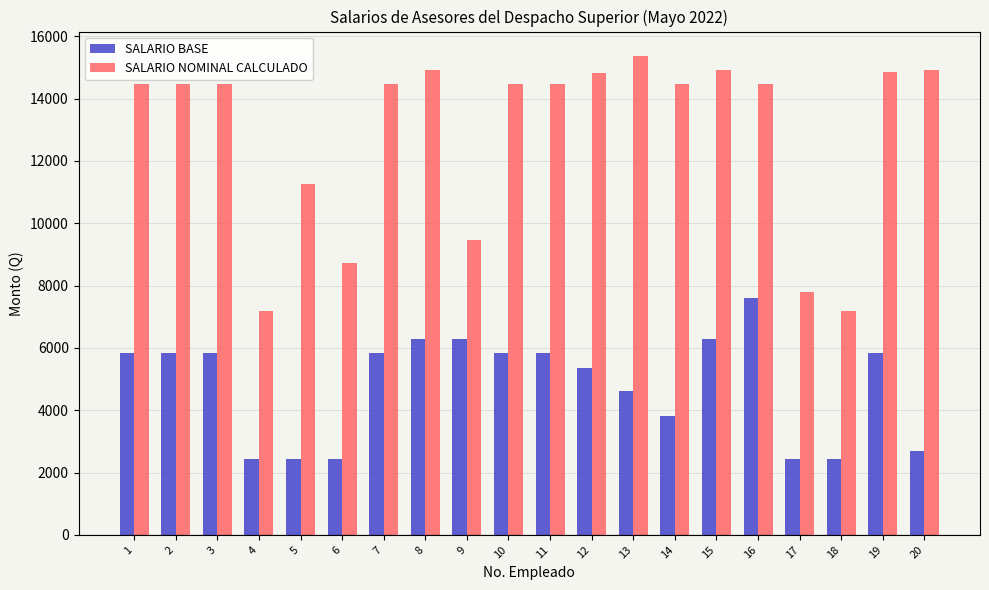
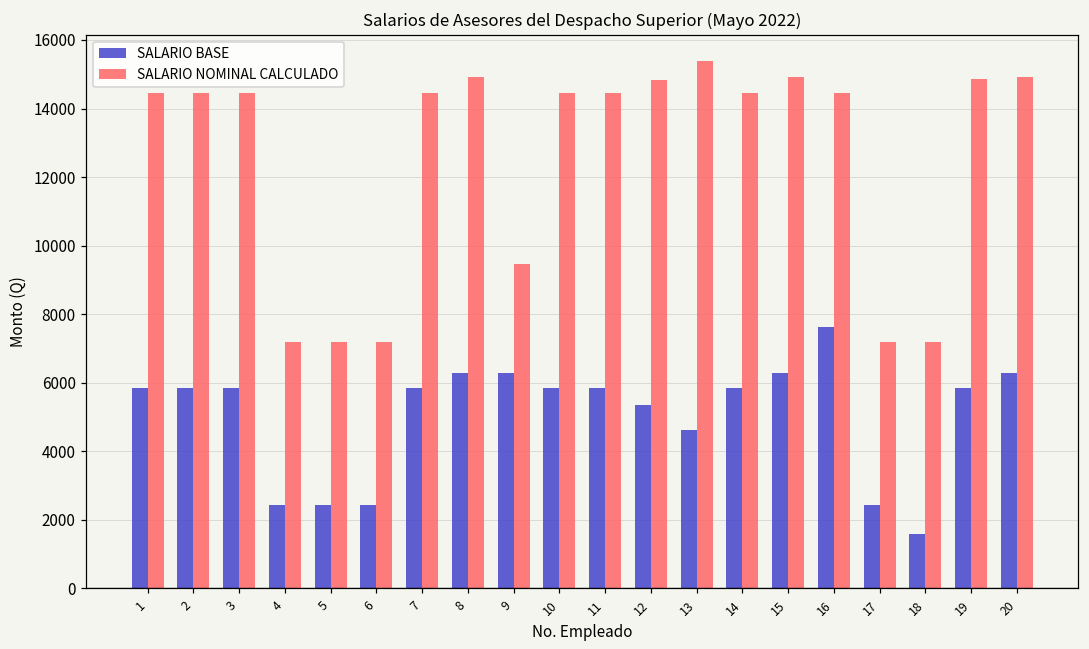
  {
    "SALARIO BASE": {
      "1": 5800,
      "2": 5800,
      "3": 5800,
      "4": 2400,
      "5": 2400,
      "6": 2400,
      "7": 5800,
      "8": 6300,
      "9": 6300,
      "10": 5800,
      "11": 5800,
      "12": 5400,
      "13": 4600,
-     "14": 3800,
+     "14": 5800,
      "15": 6300,
      "16": 7600,
      "17": 2400,
-     "18": 2400,
+     "18": 1600,
      "19": 5800,
-     "20": 2700
+     "20": 6300
    },
    "SALARIO NOMINAL CALCULADO": {
      "1": 14500,
      "2": 14500,
      "3": 14500,
      "4": 7200,
-     "5": 11300,
-     "6": 8700,
+     "5": 7200,
+     "6": 7200,
      "7": 14500,
      "8": 14900,
      "9": 9500,
      "10": 14500,
      "11": 14500,
      "12": 14800,
      "13": 15400,
      "14": 14500,
      "15": 14900,
      "16": 14500,
-     "17": 7800,
+     "17": 7200,
      "18": 7200,
      "19": 14800,
      "20": 14900
    }
  }
